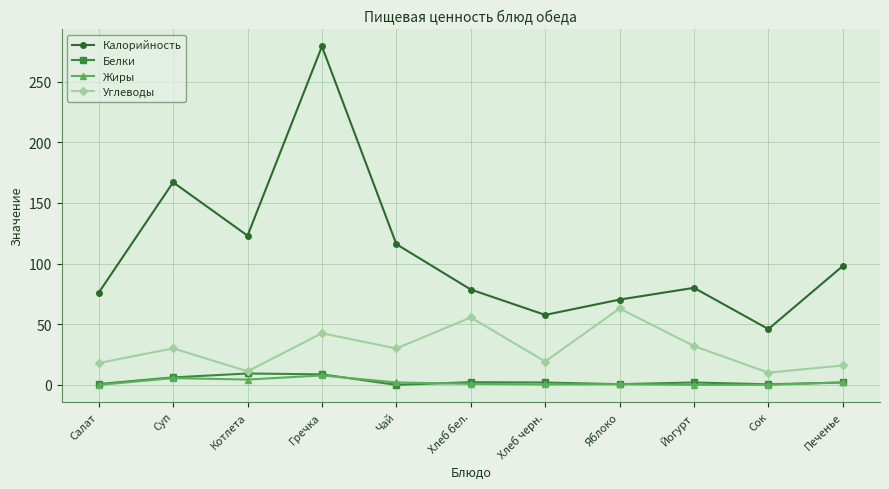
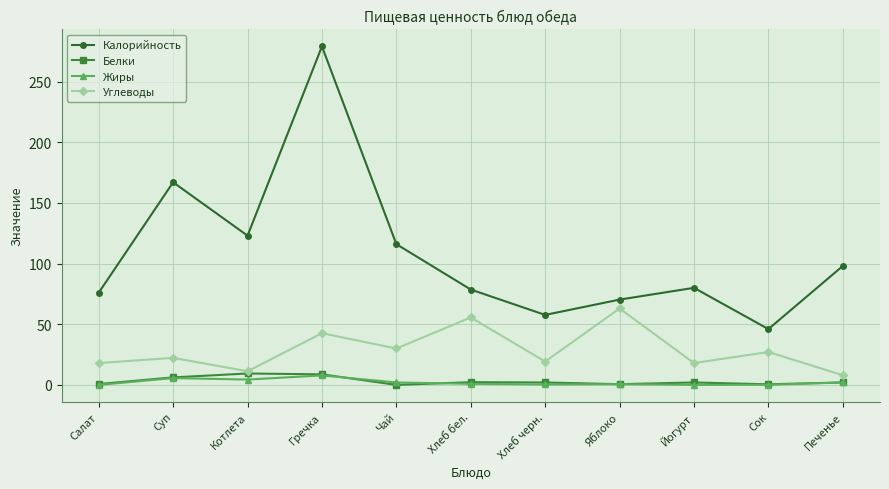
  {
    "Углеводы": {
      "Салат": 18,
-     "Суп": 30,
+     "Суп": 22,
      "Гречка": 43,
      "Чай": 30,
      "Хлеб бел.": 56,
      "Хлеб черн.": 19,
      "Яблоко": 63,
-     "Йогурт": 32,
-     "Сок": 10,
-     "Печенье": 16
+     "Йогурт": 18,
+     "Сок": 27,
+     "Печенье": 8
    }
  }
